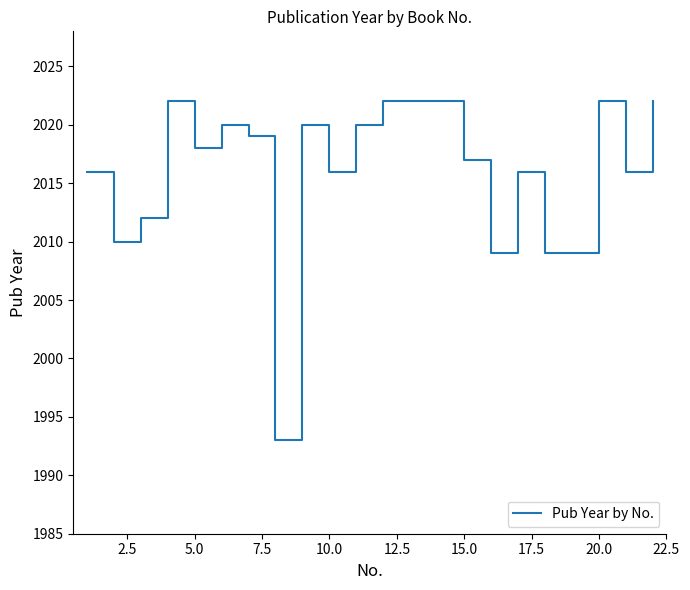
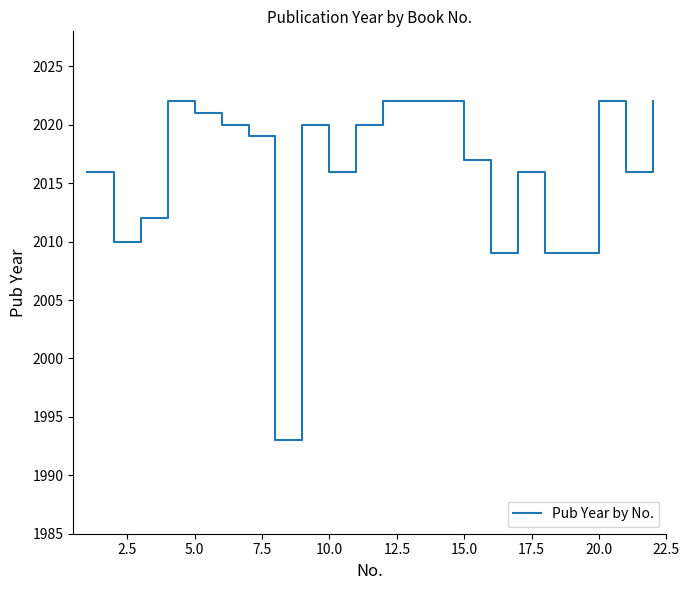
  {
-   "5.0": 2018,
+   "5.0": 2021,
    "10.0": 2016,
    "15.0": 2017,
    "20.0": 2022
  }
